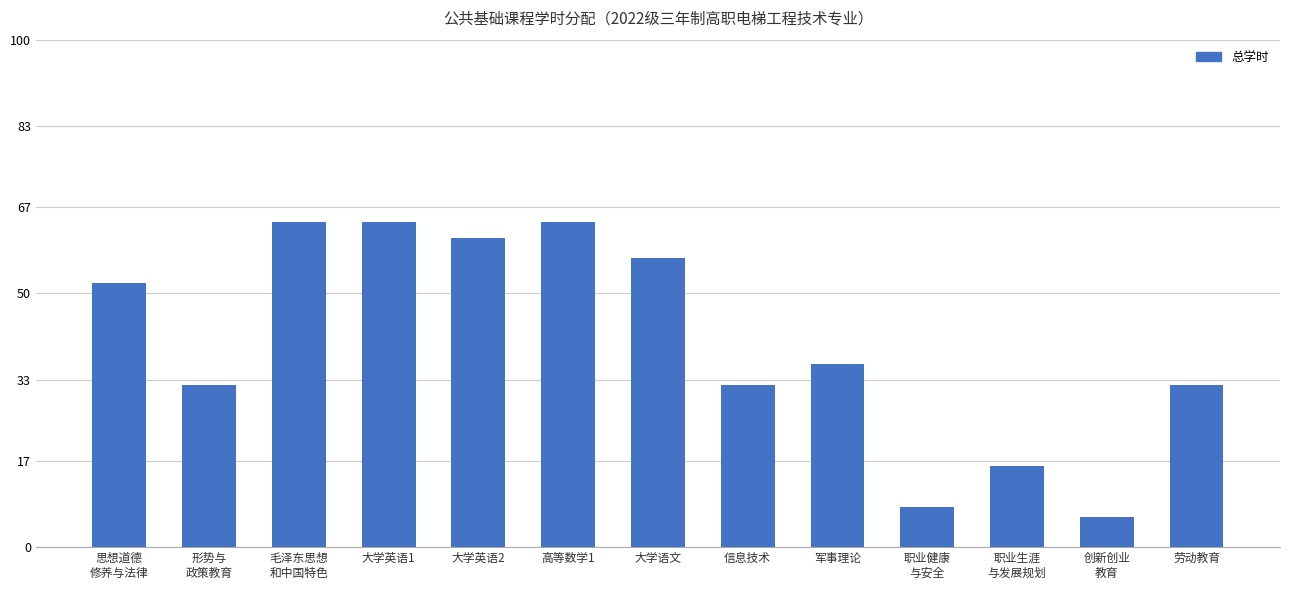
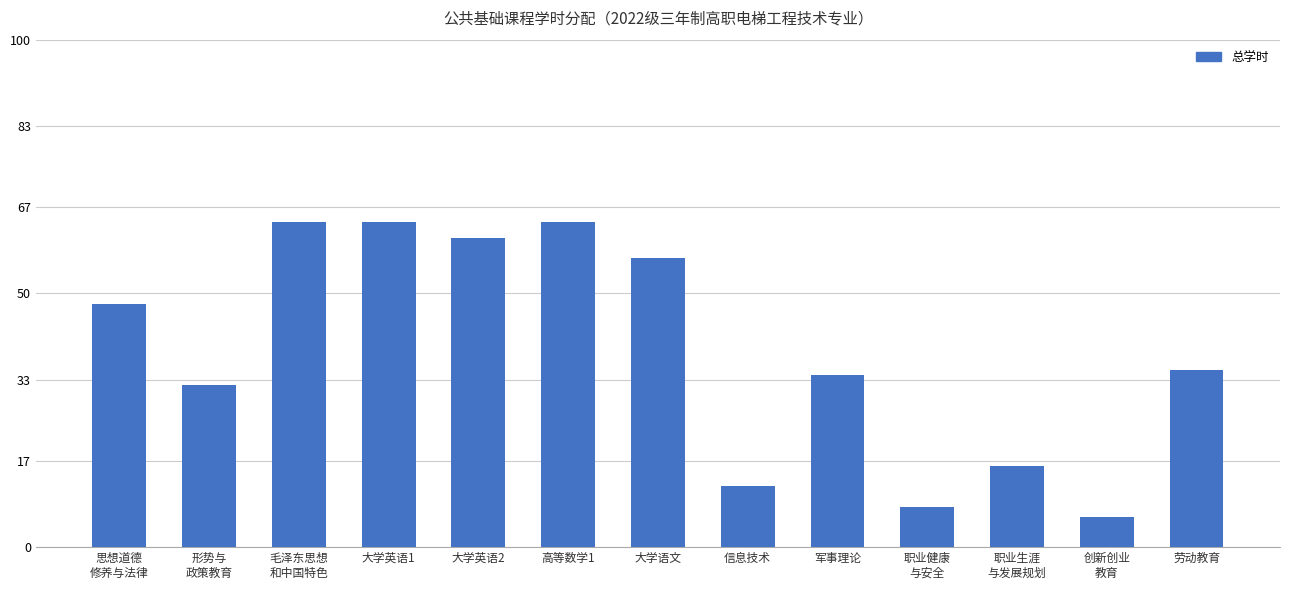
  {
-   "思想道德 修养与法律": 52,
+   "思想道德 修养与法律": 48,
    "形势与 政策教育": 32,
    "毛泽东思想 和中国特色": 64,
    "大学英语1": 64,
    "大学英语2": 61,
    "高等数学1": 64,
    "大学语文": 57,
-   "信息技术": 32,
-   "军事理论": 36,
+   "信息技术": 12,
+   "军事理论": 34,
    "职业健康 与安全": 8,
    "职业生涯 与发展规划": 16,
    "创新创业 教育": 6,
-   "劳动教育": 32
+   "劳动教育": 35
  }
